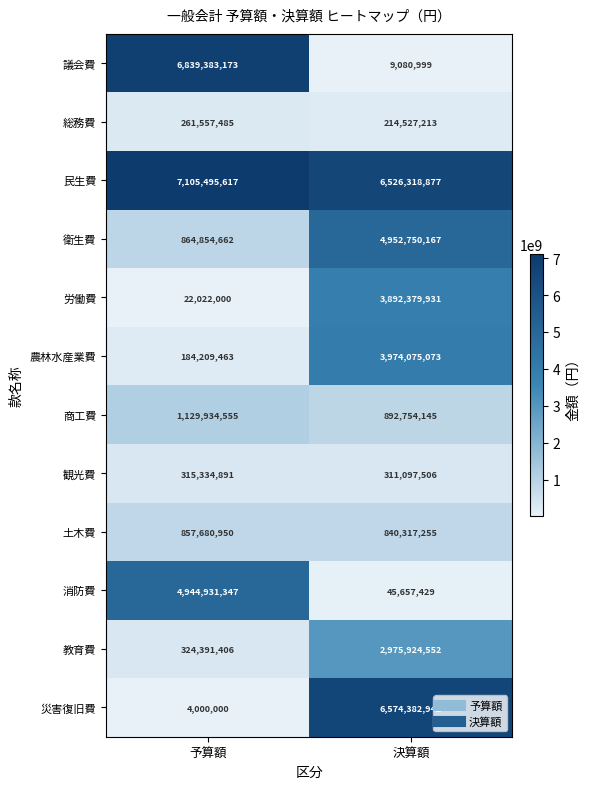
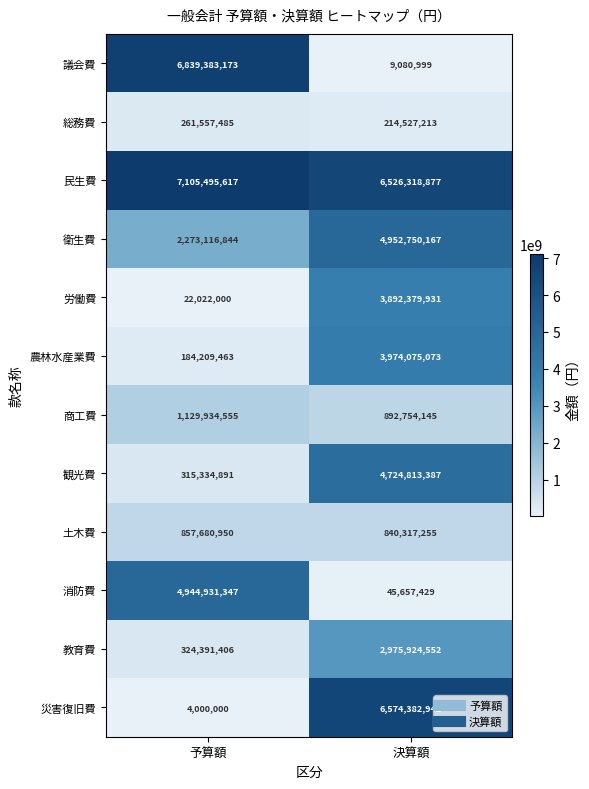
  {
    "議会費": {
      "予算額": "6,839,383,173",
      "決算額": "9,080,999"
    },
    "総務費": {
      "予算額": "261,557,485",
      "決算額": "214,527,213"
    },
    "民生費": {
      "予算額": "7,105,495,617",
      "決算額": "6,526,318,877"
    },
    "衛生費": {
-     "予算額": "864,854,662",
+     "予算額": "2,273,116,844",
      "決算額": "4,952,750,167"
    },
    "労働費": {
      "予算額": "22,022,000",
      "決算額": "3,892,379,931"
    },
    "農林水産業費": {
      "予算額": "184,209,463",
      "決算額": "3,974,075,073"
    },
    "商工費": {
      "予算額": "1,129,934,555",
      "決算額": "892,754,145"
    },
    "観光費": {
      "予算額": "315,334,891",
-     "決算額": "311,097,506"
+     "決算額": "4,724,813,387"
    },
    "土木費": {
      "予算額": "857,680,950",
      "決算額": "840,317,255"
    },
    "消防費": {
      "予算額": "4,944,931,347",
      "決算額": "45,657,429"
    },
    "教育費": {
      "予算額": "324,391,406",
      "決算額": "2,975,924,552"
    },
    "災害復旧費": {
      "予算額": "4,000,000"
    }
  }
